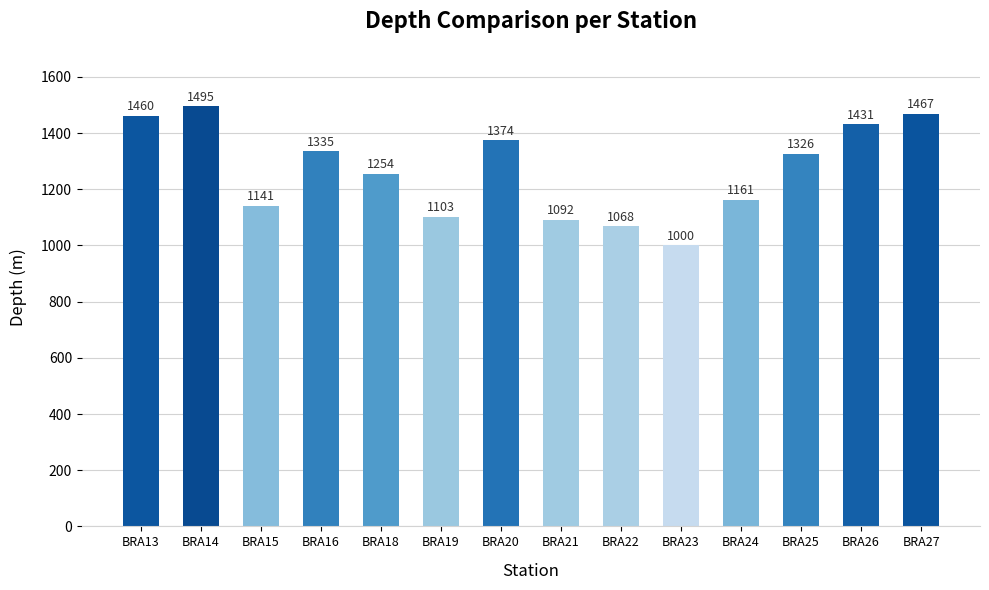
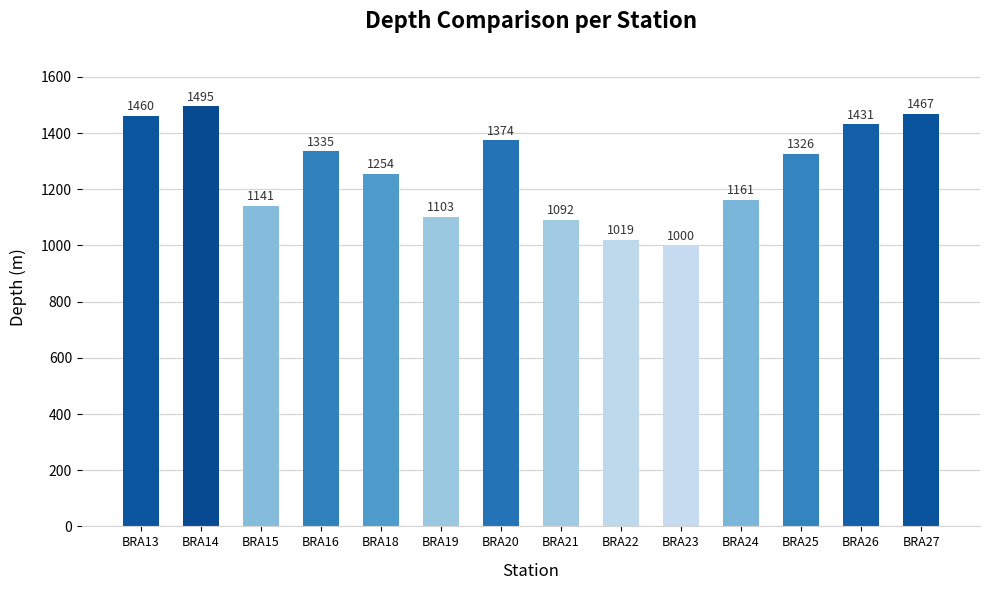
  {
    "BRA13": 1460,
    "BRA14": 1495,
    "BRA15": 1141,
    "BRA16": 1335,
    "BRA18": 1254,
    "BRA19": 1103,
    "BRA20": 1374,
    "BRA21": 1092,
-   "BRA22": 1068,
+   "BRA22": 1019,
    "BRA23": 1000,
    "BRA24": 1161,
    "BRA25": 1326,
    "BRA26": 1431,
    "BRA27": 1467
  }
